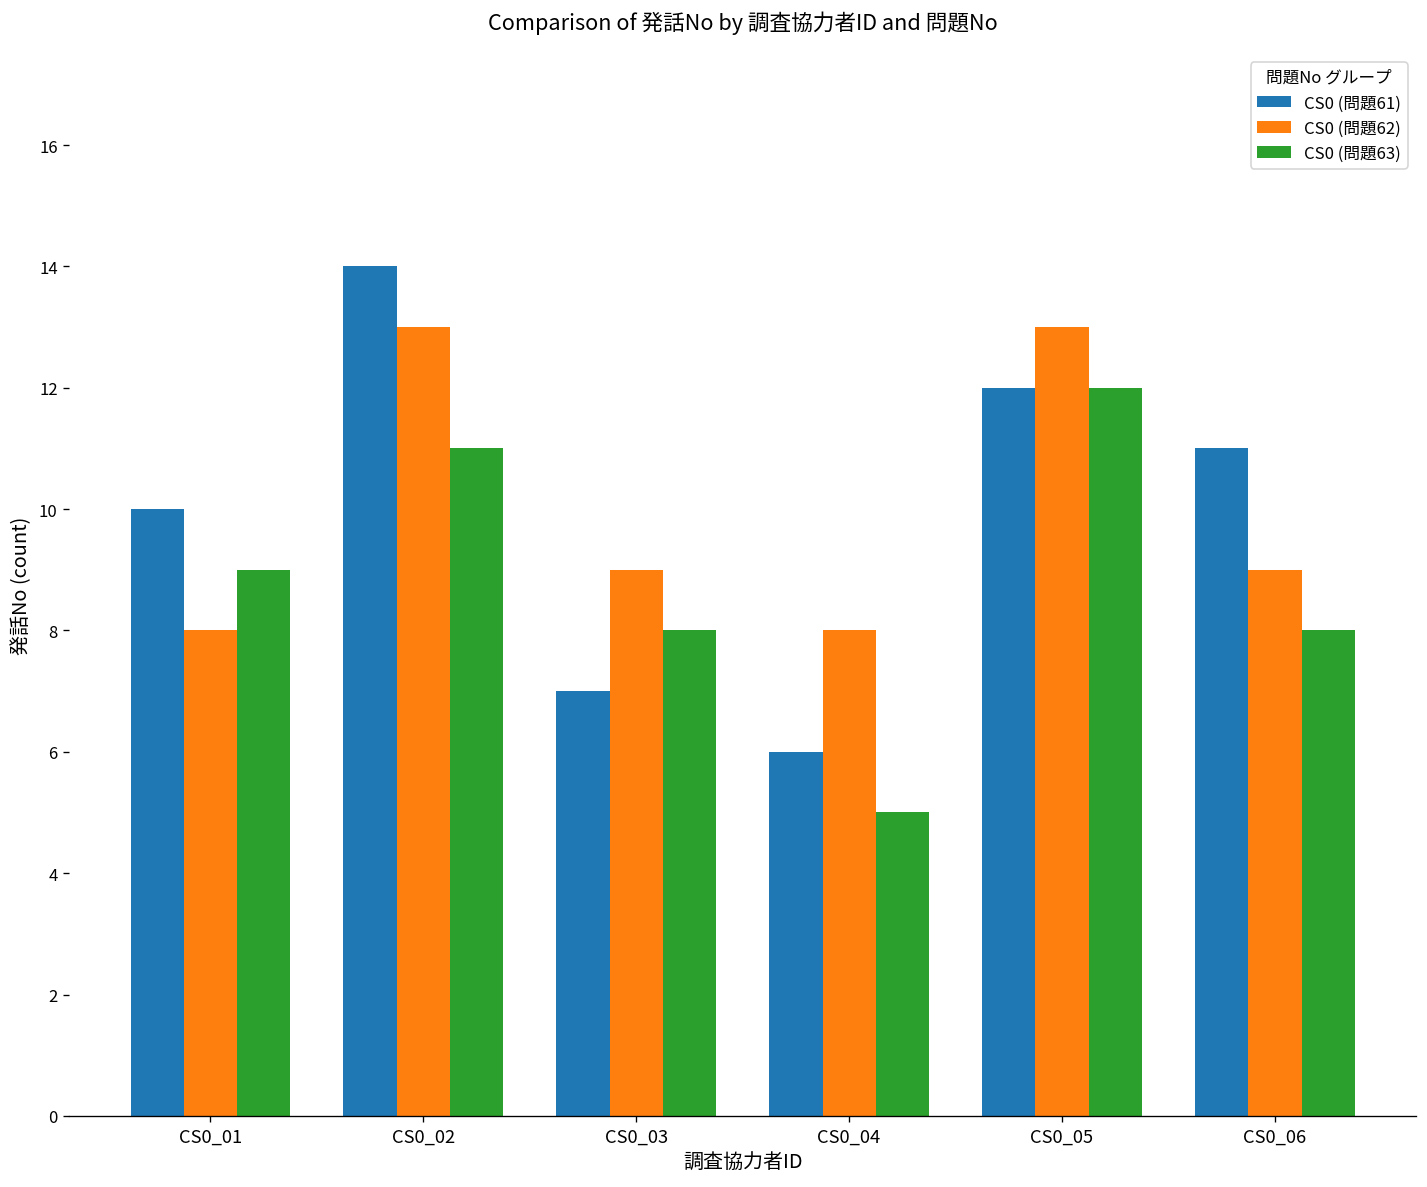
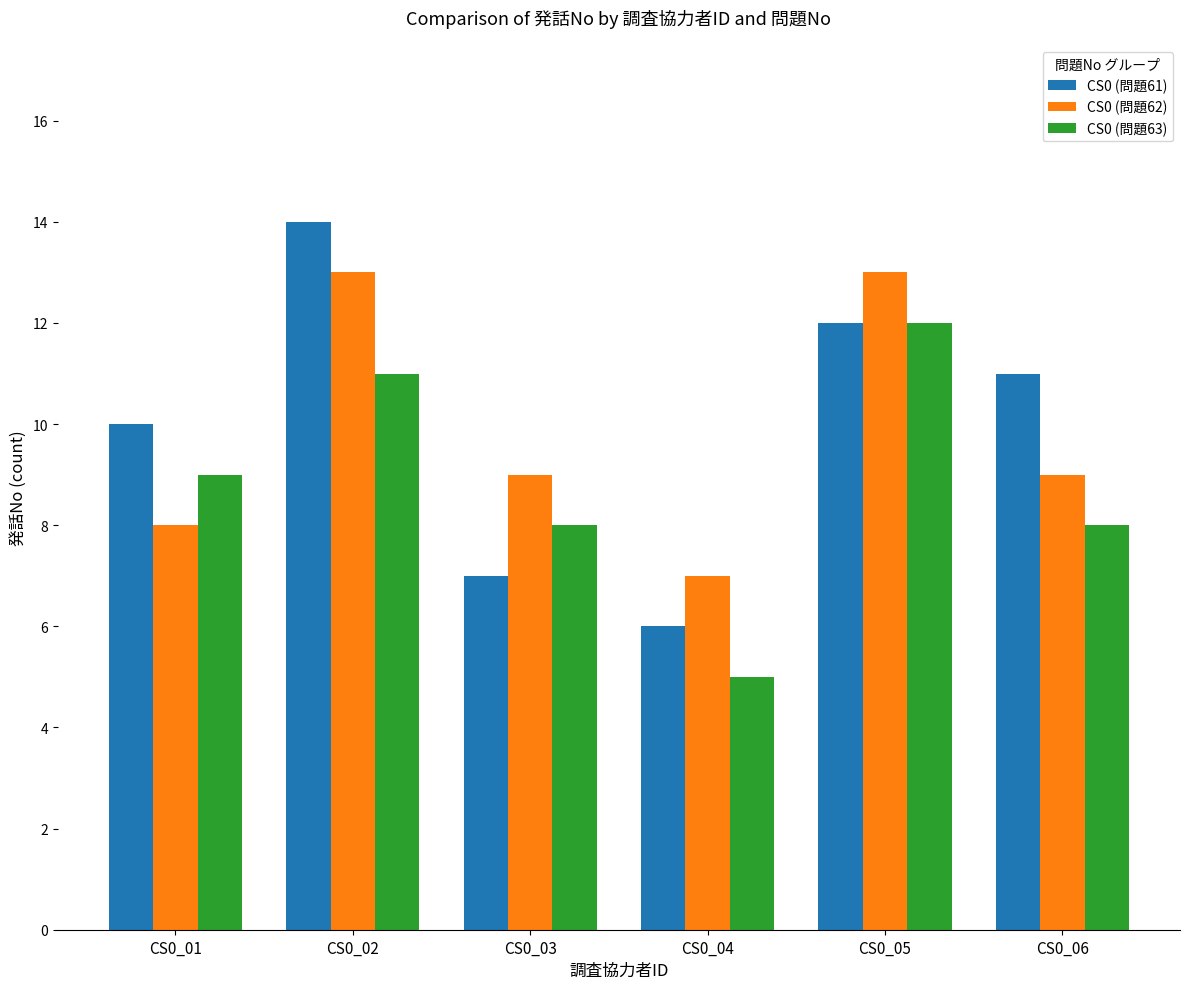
  {
    "CS0 (問題61)": {
      "CS0_01": 10,
      "CS0_02": 14,
      "CS0_03": 7,
      "CS0_04": 6,
      "CS0_05": 12,
      "CS0_06": 11
    },
    "CS0 (問題62)": {
      "CS0_01": 8,
      "CS0_02": 13,
      "CS0_03": 9,
-     "CS0_04": 8,
+     "CS0_04": 7,
      "CS0_05": 13,
      "CS0_06": 9
    },
    "CS0 (問題63)": {
      "CS0_01": 9,
      "CS0_02": 11,
      "CS0_03": 8,
      "CS0_04": 5,
      "CS0_05": 12,
      "CS0_06": 8
    }
  }
